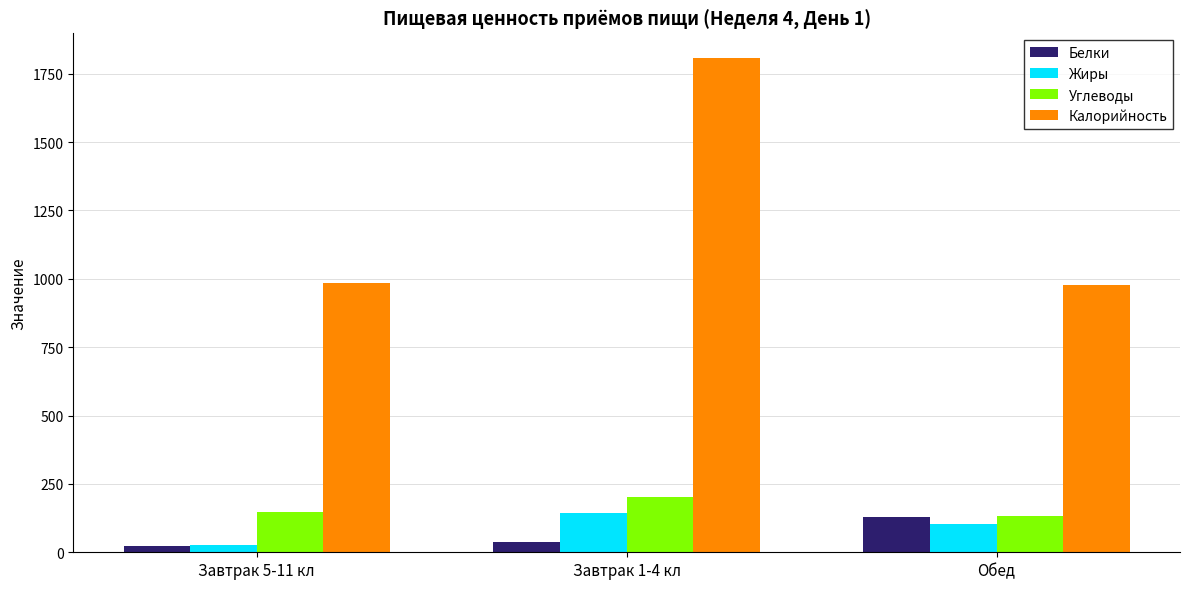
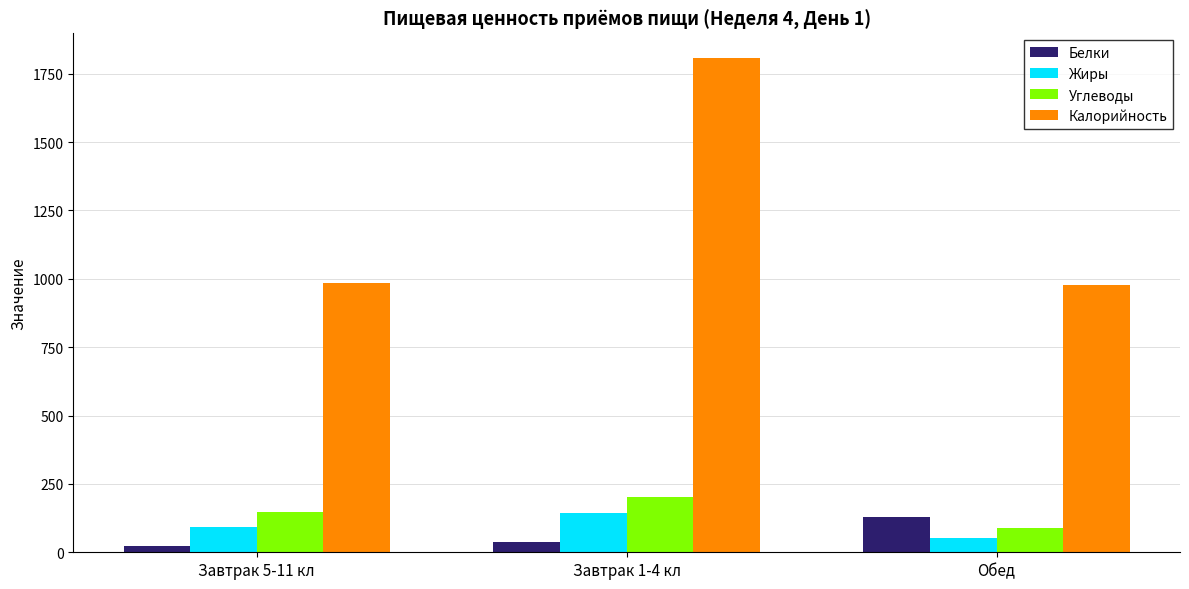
  {
    "Белки": {
      "Завтрак 5-11 кл": 20,
      "Завтрак 1-4 кл": 40,
      "Обед": 130
    },
    "Жиры": {
-     "Завтрак 5-11 кл": 30,
+     "Завтрак 5-11 кл": 90,
      "Завтрак 1-4 кл": 140,
-     "Обед": 100
+     "Обед": 50
    },
    "Углеводы": {
      "Завтрак 5-11 кл": 150,
      "Завтрак 1-4 кл": 200,
-     "Обед": 130
+     "Обед": 90
    },
    "Калорийность": {
      "Завтрак 5-11 кл": 980,
      "Завтрак 1-4 кл": 1810,
      "Обед": 980
    }
  }
